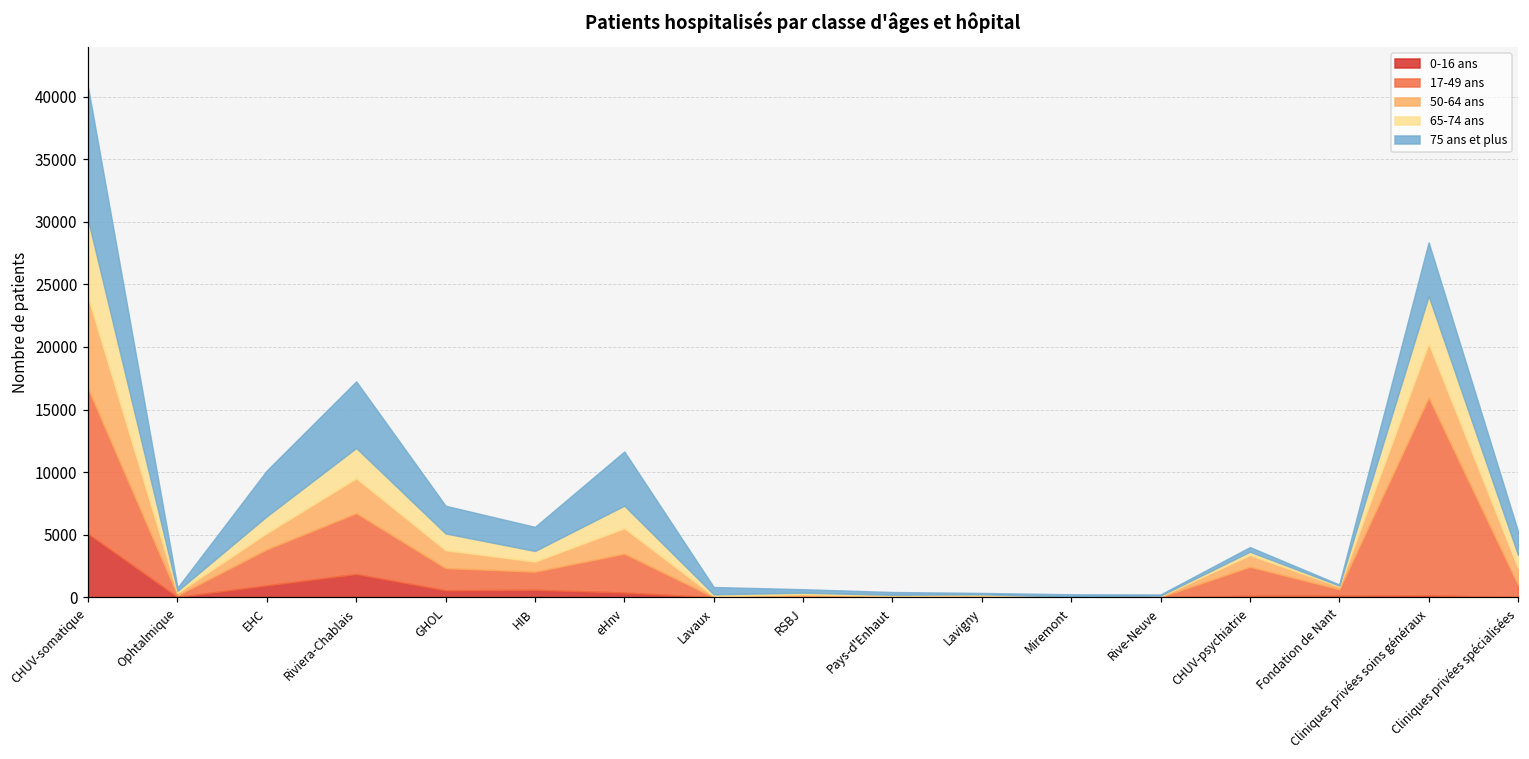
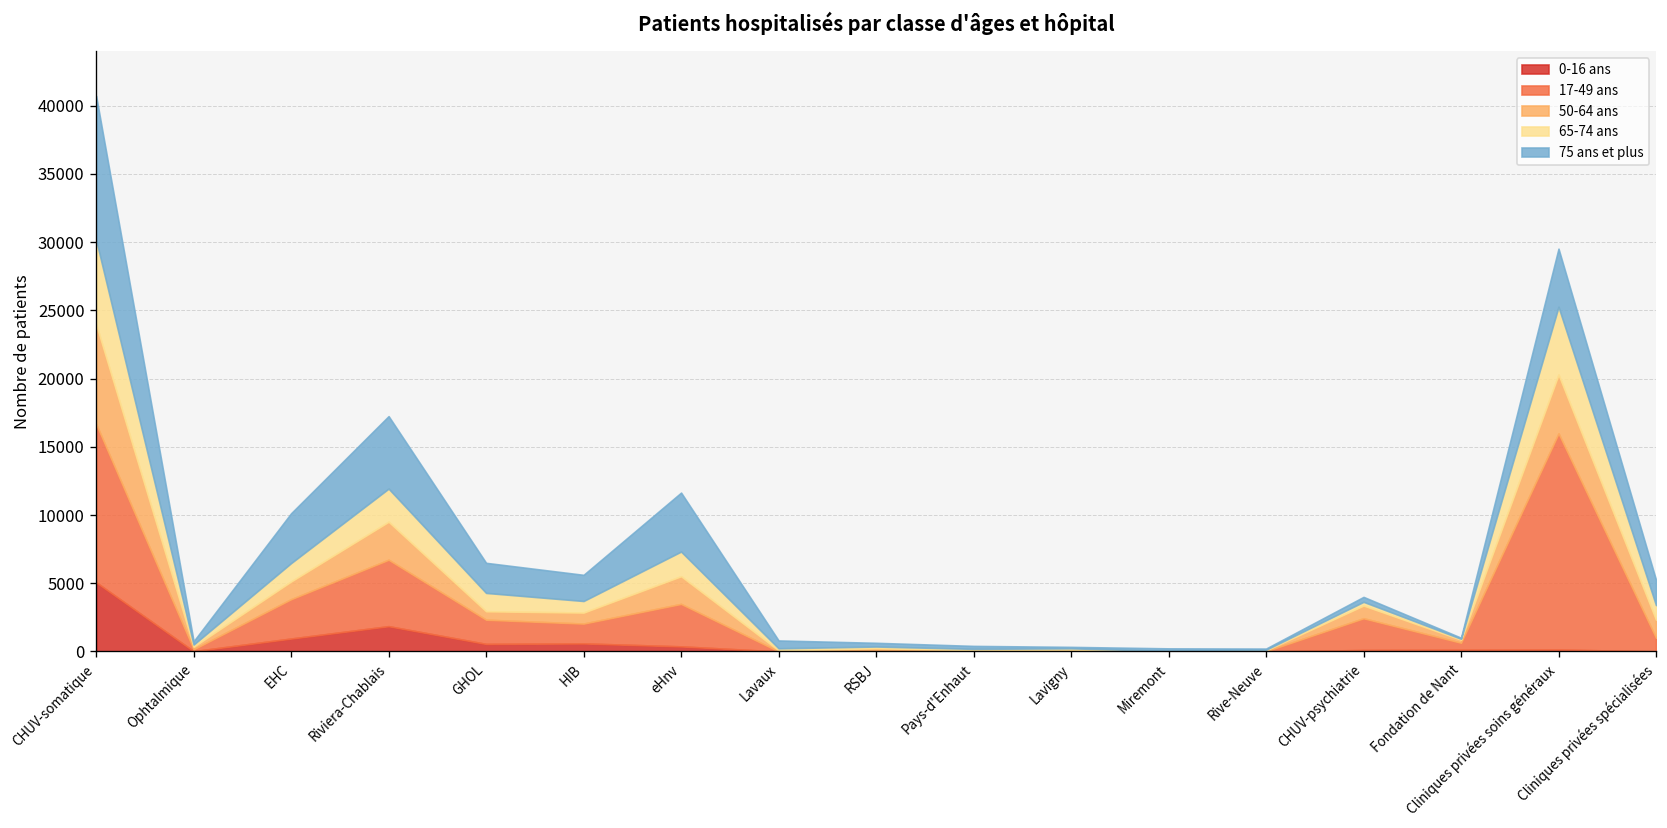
  {
    "0-16 ans": {
      "CHUV-somatique": 5100,
      "EHC": 900,
      "Riviera-Chablais": 1900,
      "GHOL": 600,
      "HIB": 600,
      "eHnv": 400
    },
    "17-49 ans": {
      "CHUV-somatique": 11600,
      "EHC": 2900,
      "Riviera-Chablais": 4900,
      "GHOL": 1800,
      "HIB": 1500,
      "eHnv": 3100,
      "CHUV-psychiatrie": 2300,
      "Cliniques privées soins généraux": 15800,
      "Cliniques privées spécialisées": 1000
    },
    "50-64 ans": {
      "CHUV-somatique": 7300,
      "EHC": 1300,
      "Riviera-Chablais": 2800,
-     "GHOL": 1400,
+     "GHOL": 600,
      "HIB": 800,
      "eHnv": 2000,
      "CHUV-psychiatrie": 900,
      "Cliniques privées soins généraux": 4300,
      "Cliniques privées spécialisées": 1300
    },
    "65-74 ans": {
      "CHUV-somatique": 6200,
      "EHC": 1300,
      "Riviera-Chablais": 2400,
      "GHOL": 1300,
      "HIB": 800,
      "eHnv": 1800,
      "CHUV-psychiatrie": 300,
-     "Cliniques privées soins généraux": 3800,
+     "Cliniques privées soins généraux": 5000,
      "Cliniques privées spécialisées": 1100
    },
    "75 ans et plus": {
      "CHUV-somatique": 10500,
      "Ophtalmique": 200,
      "EHC": 3700,
      "Riviera-Chablais": 5300,
      "GHOL": 2200,
      "HIB": 1900,
      "eHnv": 4300,
      "Lavaux": 600,
      "RSBJ": 300,
      "CHUV-psychiatrie": 400,
      "Cliniques privées soins généraux": 4300,
      "Cliniques privées spécialisées": 1900
    }
  }
